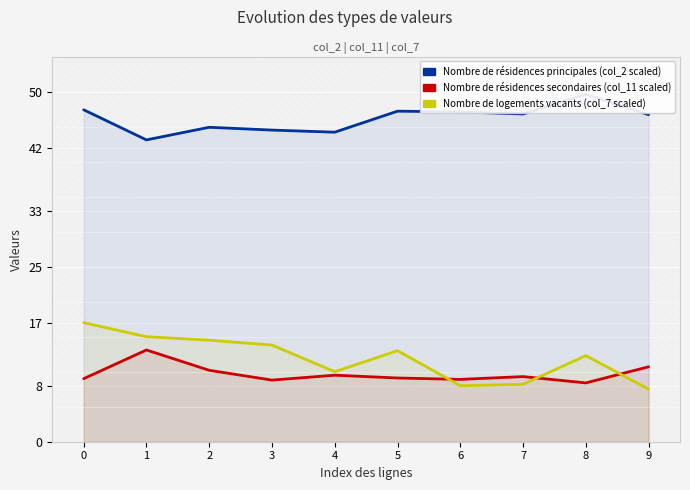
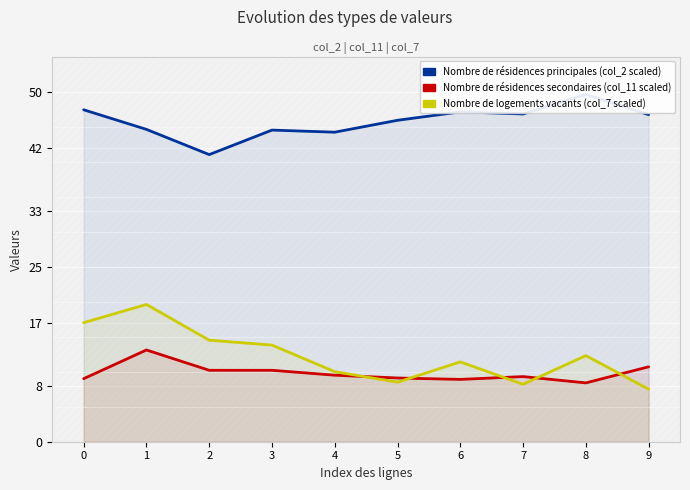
  {
    "Nombre de résidences principales (col_2 scaled)": {
      "0": 47,
-     "1": 43,
-     "2": 45,
+     "1": 45,
+     "2": 41,
      "3": 45,
      "4": 44,
-     "5": 47,
+     "5": 46,
      "7": 47,
      "9": 47
    },
    "Nombre de résidences secondaires (col_11 scaled)": {
      "0": 9,
      "1": 13,
      "2": 10,
-     "3": 9,
+     "3": 10,
      "4": 10,
      "5": 9,
      "6": 9,
      "7": 9,
      "8": 8,
      "9": 11
    },
    "Nombre de logements vacants (col_7 scaled)": {
      "0": 17,
-     "1": 15,
+     "1": 20,
      "2": 15,
      "3": 14,
      "4": 10,
-     "5": 13,
-     "6": 8,
+     "5": 9,
+     "6": 11,
      "7": 8,
      "8": 12,
      "9": 8
    }
  }
